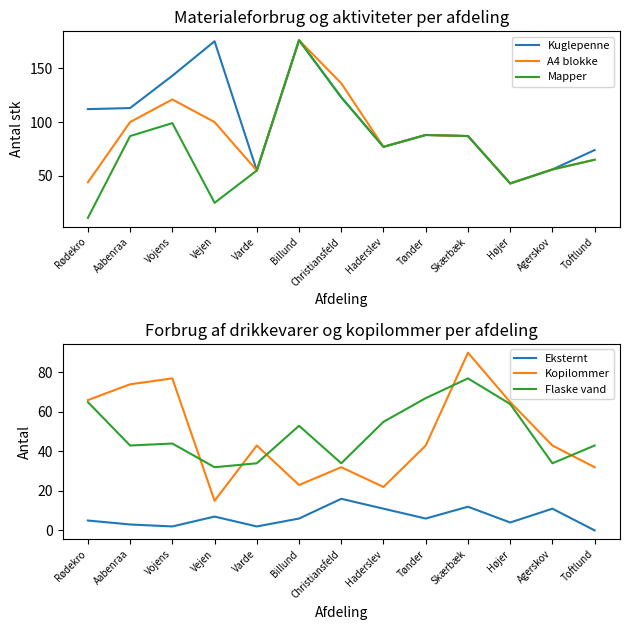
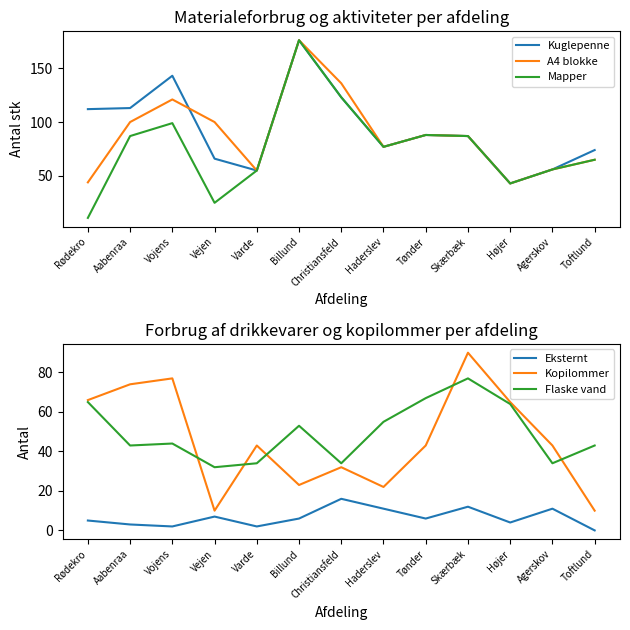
  {
    "Materialeforbrug og aktiviteter per afdeling": {
      "Kuglepenne": {
        "Rødekro": 112,
        "Aabenraa": 113,
        "Vojens": 143,
-       "Vejen": 175,
+       "Vejen": 66,
        "Toftlund": 74
      },
      "A4 blokke": {
        "Rødekro": 44,
        "Aabenraa": 100,
        "Vojens": 121,
        "Vejen": 100,
        "Christiansfeld": 136
      },
      "Mapper": {
        "Rødekro": 11,
        "Aabenraa": 87,
        "Vojens": 99,
        "Vejen": 25
      }
    },
    "Forbrug af drikkevarer og kopilommer per afdeling": {
      "Eksternt": {
        "Rødekro": 5,
        "Aabenraa": 3,
        "Vojens": 2,
        "Vejen": 7,
        "Varde": 2,
        "Billund": 6,
        "Christiansfeld": 16,
        "Haderslev": 11,
        "Tønder": 6,
        "Skærbæk": 12,
        "Højer": 4,
        "Agerskov": 11,
        "Toftlund": 0
      },
      "Kopilommer": {
        "Aabenraa": 74,
        "Vojens": 77,
-       "Vejen": 15,
+       "Vejen": 10,
        "Varde": 43,
        "Billund": 23,
        "Christiansfeld": 32,
        "Haderslev": 22,
        "Tønder": 43,
        "Skærbæk": 90,
        "Agerskov": 43,
-       "Toftlund": 32
+       "Toftlund": 10
      },
      "Flaske vand": {
        "Aabenraa": 43,
        "Vojens": 44,
        "Vejen": 32,
        "Varde": 34,
        "Billund": 53,
        "Christiansfeld": 34,
        "Haderslev": 55,
        "Tønder": 67,
        "Skærbæk": 77,
        "Agerskov": 34,
        "Toftlund": 43
      }
    }
  }
